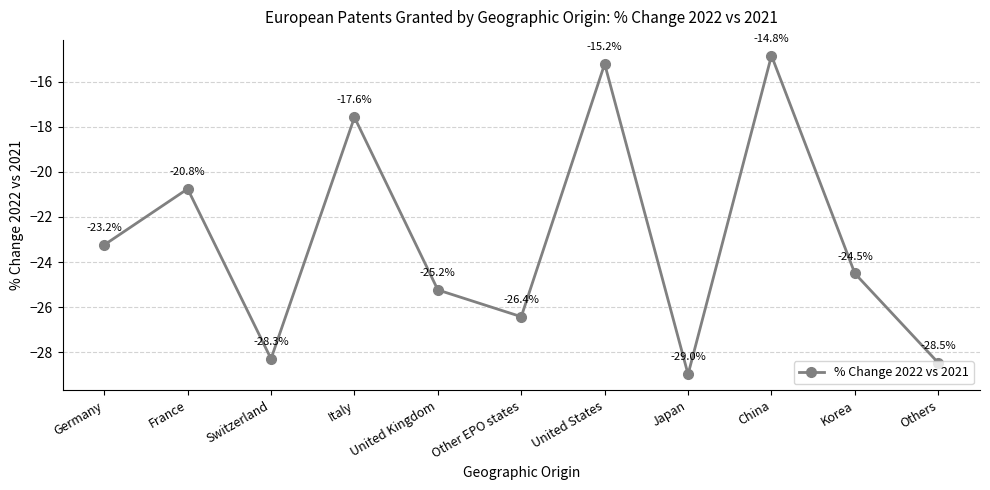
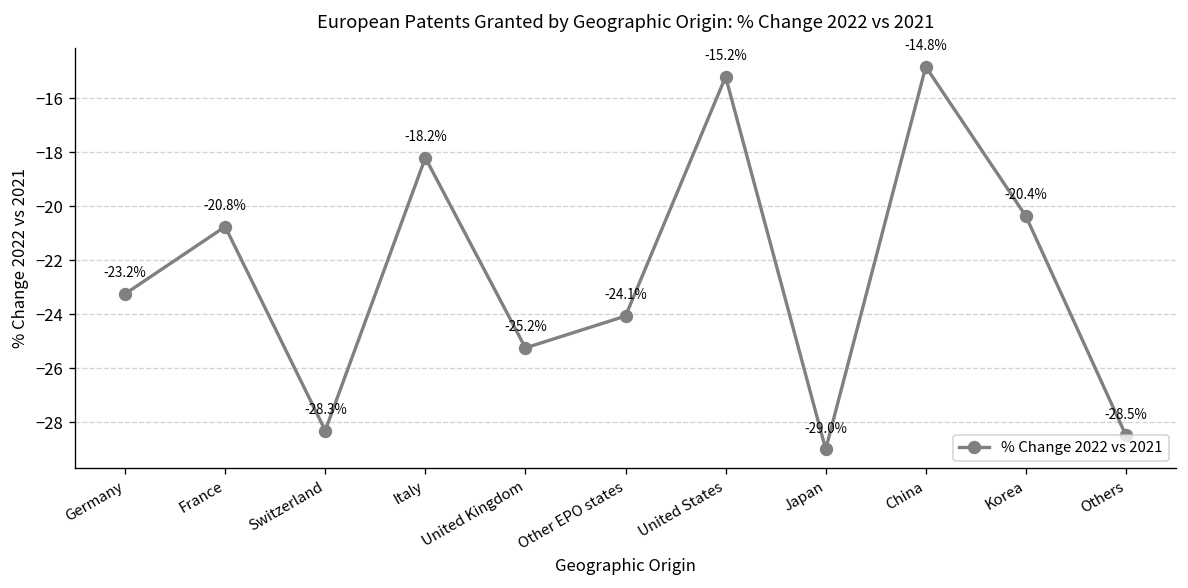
  {
    "Germany": "-23.2%",
    "France": "-20.8%",
    "Switzerland": "-28.3%",
-   "Italy": "-17.6%",
+   "Italy": "-18.2%",
    "United Kingdom": "-25.2%",
-   "Other EPO states": "-26.4%",
+   "Other EPO states": "-24.1%",
    "United States": "-15.2%",
    "Japan": "-29.0%",
    "China": "-14.8%",
-   "Korea": "-24.5%"
+   "Korea": "-20.4%"
  }
